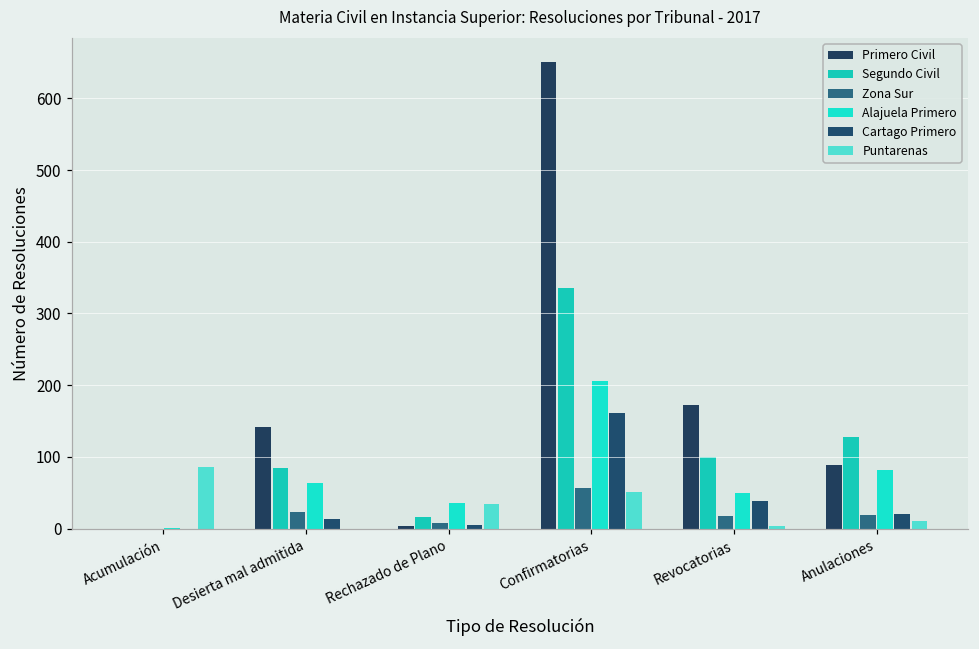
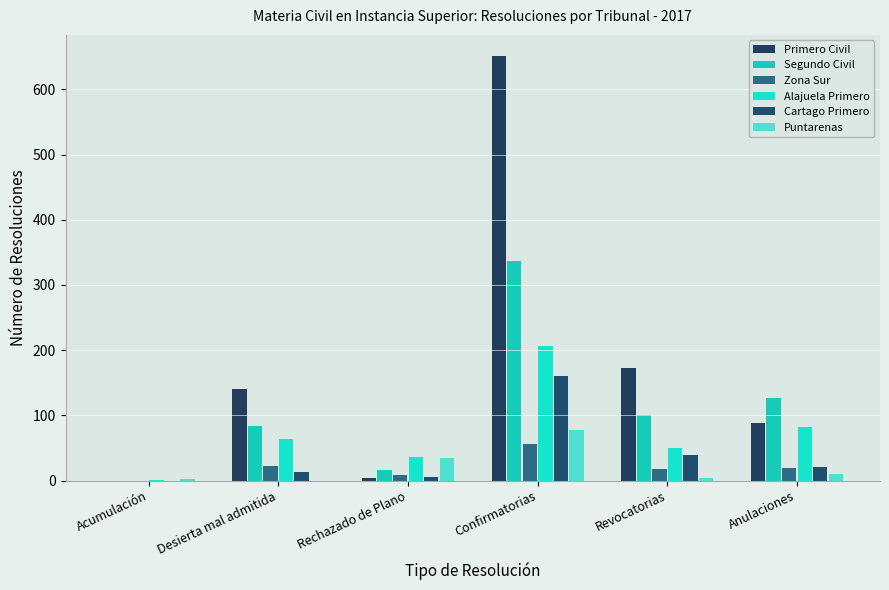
  {
    "Puntarenas": {
-     "Acumulación": 90,
+     "Acumulación": 0,
      "Desierta mal admitida": 0,
      "Rechazado de Plano": 30,
-     "Confirmatorias": 50,
+     "Confirmatorias": 80,
      "Revocatorias": 0,
      "Anulaciones": 10
    }
  }
